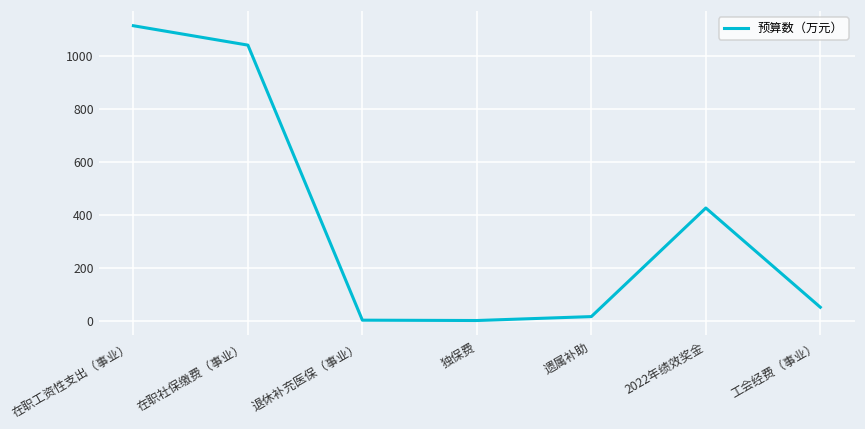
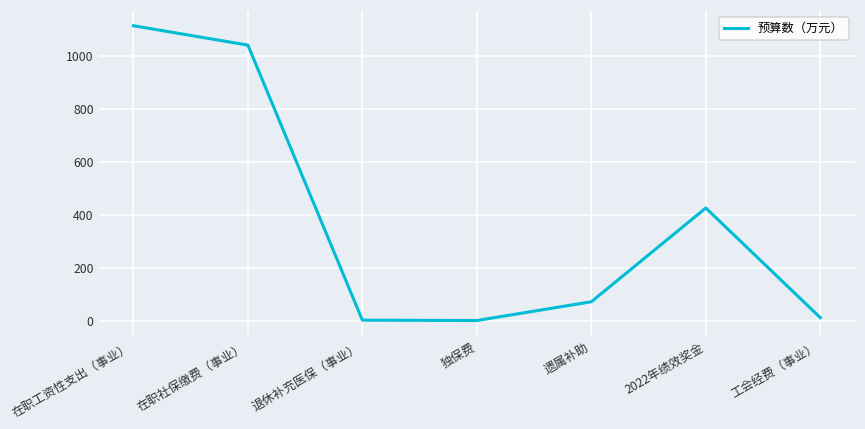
  {
    "在职工资性支出（事业）": 1110,
    "在职社保缴费（事业）": 1040,
    "退休补充医保（事业）": 0,
    "独保费": 0,
-   "遗属补助": 20,
+   "遗属补助": 70,
    "2022年绩效奖金": 430,
-   "工会经费（事业）": 50
+   "工会经费（事业）": 10
  }
